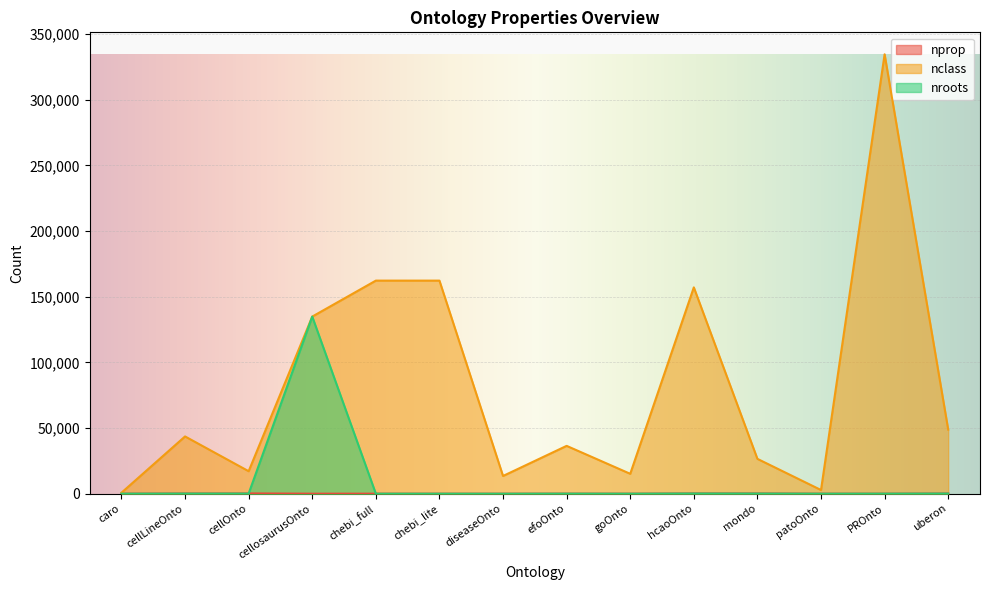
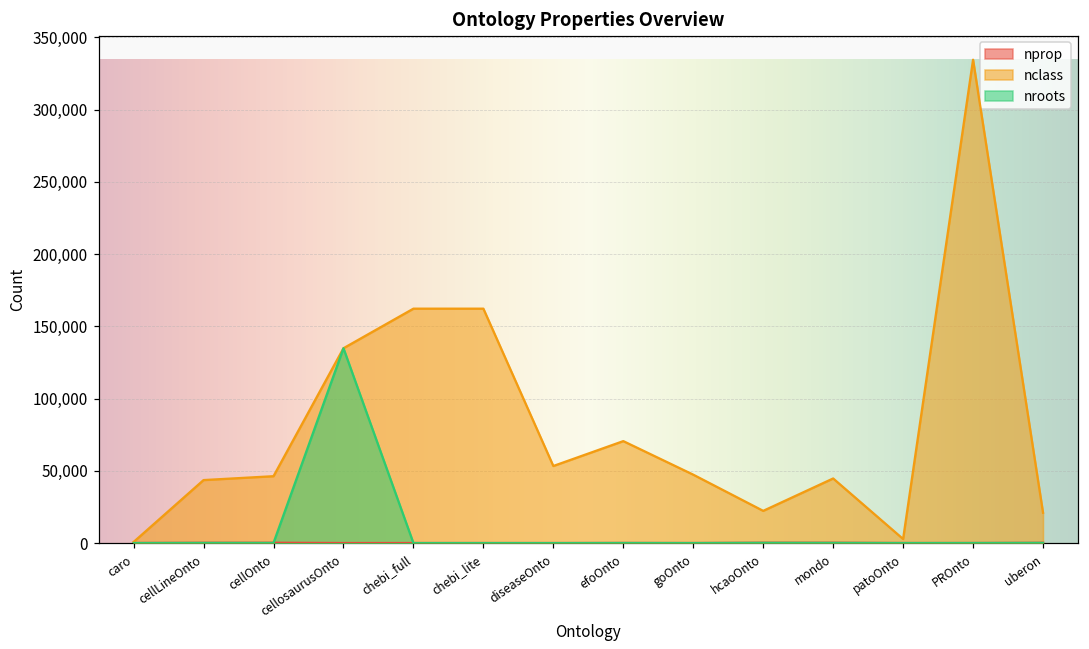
  {
    "nprop": {
      "cellosaurusOnto": "0"
    },
    "nclass": {
      "cellLineOnto": "44,000",
-     "cellOnto": "17,000",
+     "cellOnto": "46,000",
      "chebi_full": "162,000",
      "chebi_lite": "162,000",
-     "diseaseOnto": "13,000",
-     "efoOnto": "36,000",
-     "goOnto": "15,000",
-     "hcaoOnto": "157,000",
-     "mondo": "27,000",
+     "diseaseOnto": "53,000",
+     "efoOnto": "71,000",
+     "goOnto": "47,000",
+     "hcaoOnto": "22,000",
+     "mondo": "45,000",
      "patoOnto": "3,000",
      "PROnto": "335,000",
-     "uberon": "49,000"
+     "uberon": "21,000"
    }
  }
